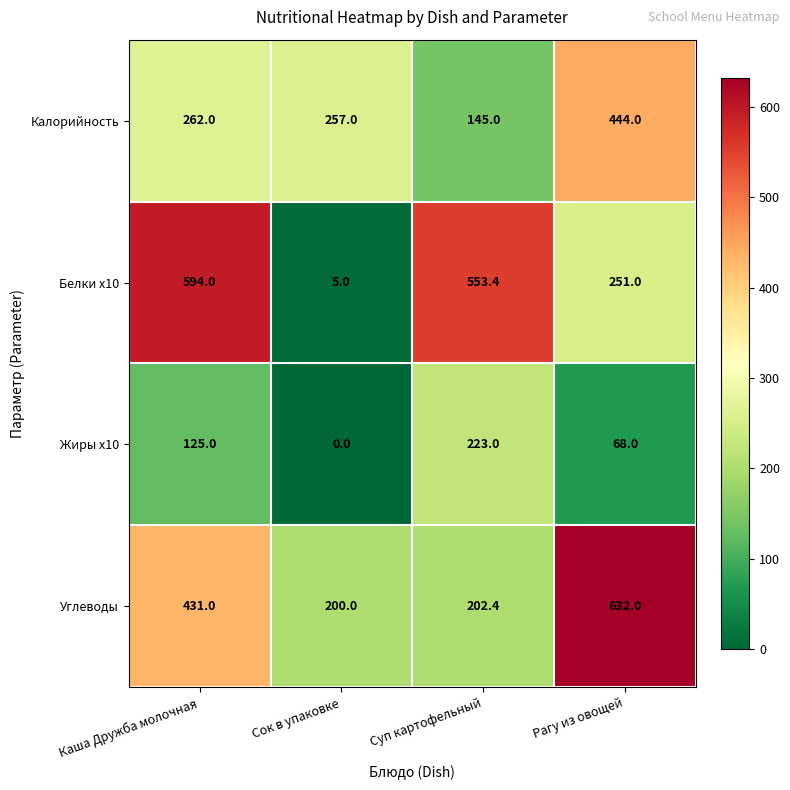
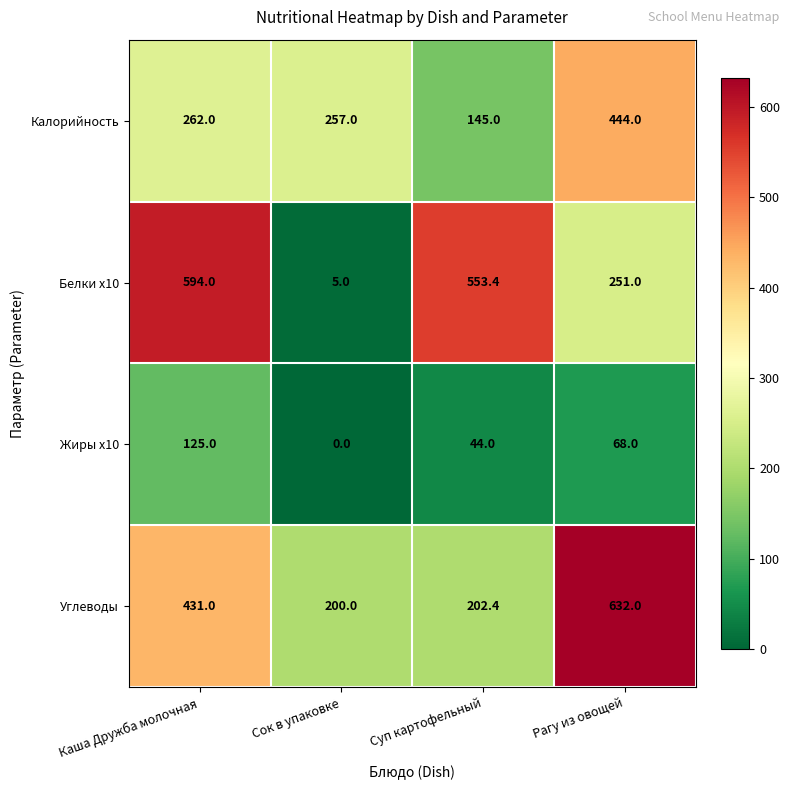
  {
    "Калорийность": {
      "Каша Дружба молочная": 262.0,
      "Сок в упаковке": 257.0,
      "Суп картофельный": 145.0,
      "Рагу из овощей": 444.0
    },
    "Белки x10": {
      "Каша Дружба молочная": 594.0,
      "Сок в упаковке": 5.0,
      "Суп картофельный": 553.4,
      "Рагу из овощей": 251.0
    },
    "Жиры x10": {
      "Каша Дружба молочная": 125.0,
      "Сок в упаковке": 0.0,
-     "Суп картофельный": 223.0,
+     "Суп картофельный": 44.0,
      "Рагу из овощей": 68.0
    },
    "Углеводы": {
      "Каша Дружба молочная": 431.0,
      "Сок в упаковке": 200.0,
      "Суп картофельный": 202.4,
      "Рагу из овощей": 632.0
    }
  }
